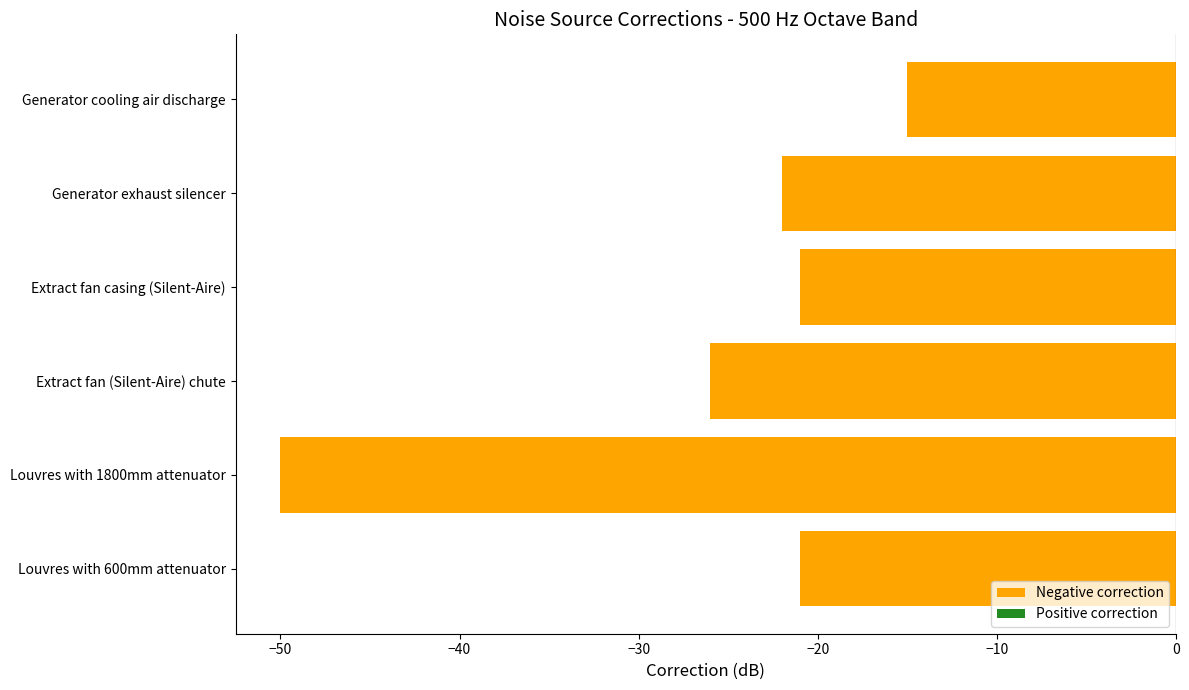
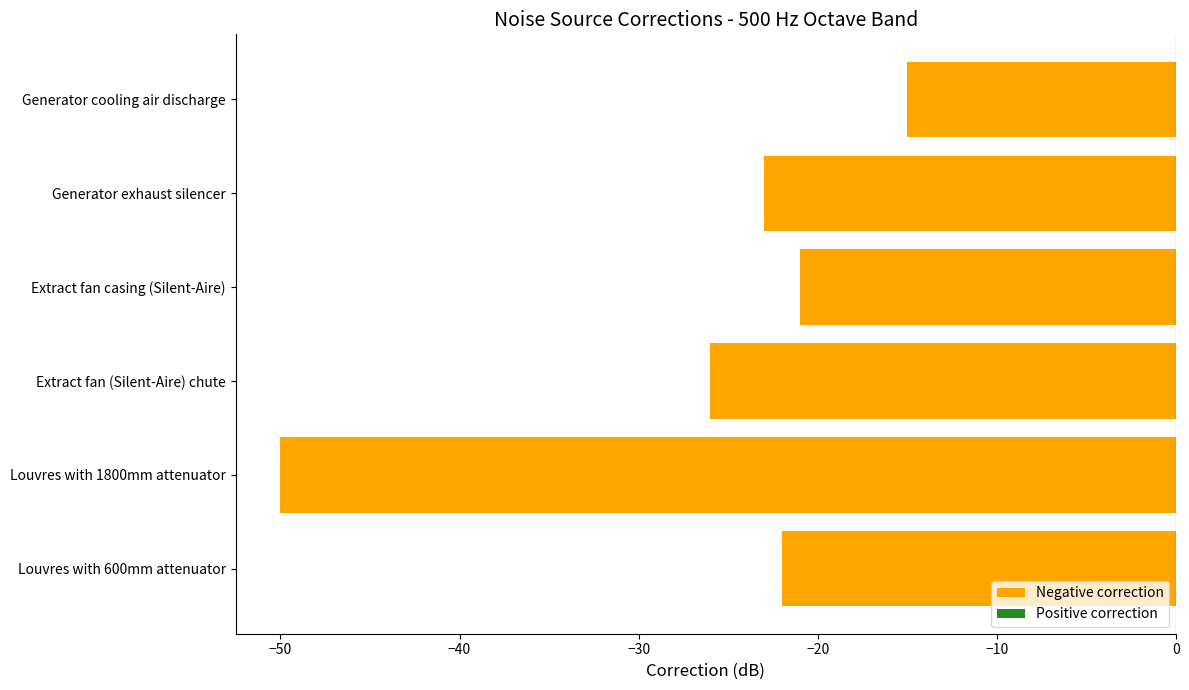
  {
    "Generator cooling air discharge": -15,
-   "Generator exhaust silencer": -22,
+   "Generator exhaust silencer": -23,
    "Extract fan casing (Silent-Aire)": -21,
    "Extract fan (Silent-Aire) chute": -26,
    "Louvres with 1800mm attenuator": -50,
-   "Louvres with 600mm attenuator": -21
+   "Louvres with 600mm attenuator": -22
  }
